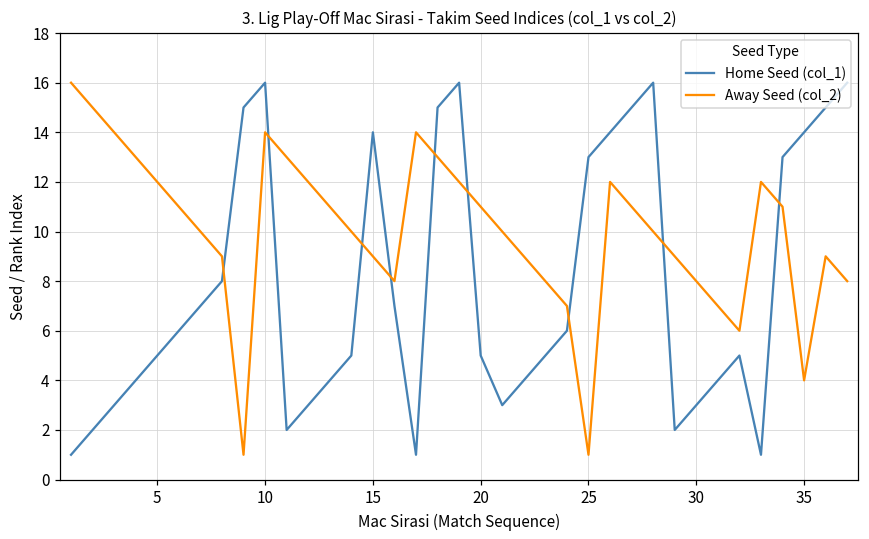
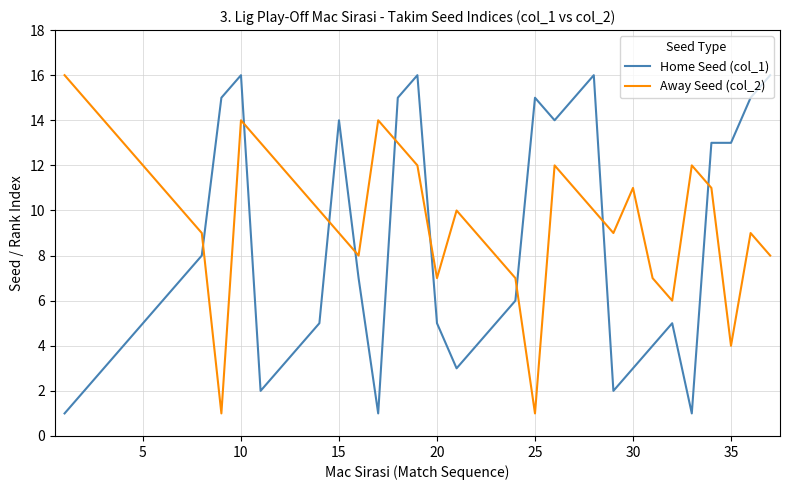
  {
    "Home Seed (col_1)": {
      "5": 5,
      "10": 16,
      "15": 14,
      "20": 5,
-     "25": 13,
+     "25": 15,
      "30": 3,
-     "35": 14
+     "35": 13
    },
    "Away Seed (col_2)": {
      "5": 12,
      "10": 14,
      "15": 9,
-     "20": 11,
+     "20": 7,
      "25": 1,
-     "30": 8,
+     "30": 11,
      "35": 4
    }
  }
